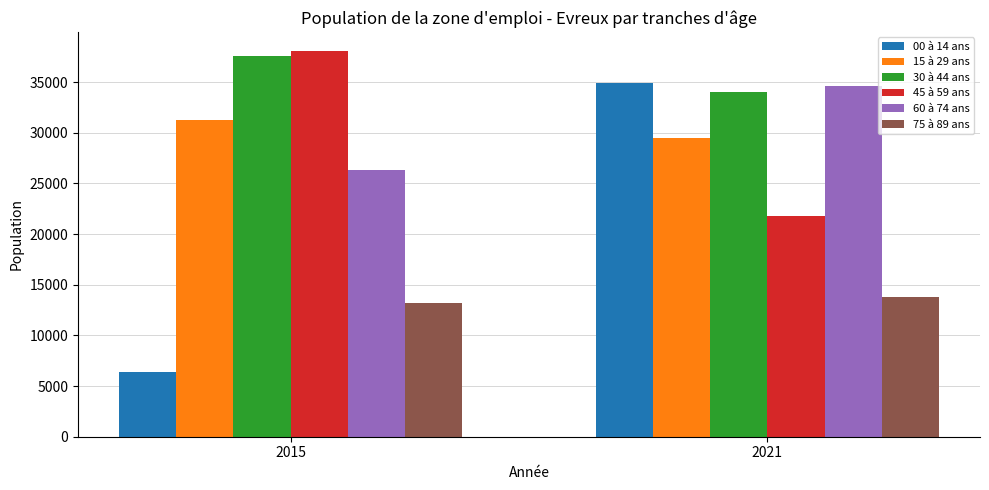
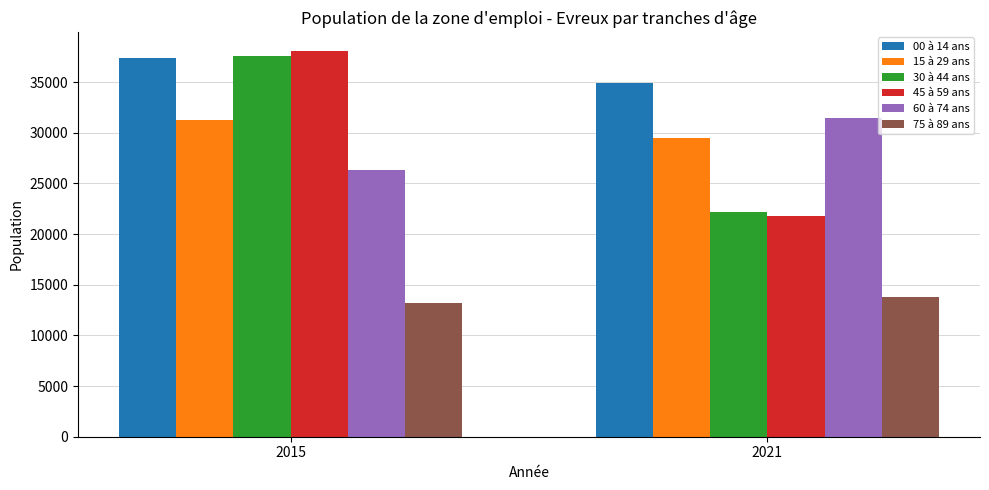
  {
    "00 à 14 ans": {
-     "2015": 6400,
+     "2015": 37400,
      "2021": 34900
    },
    "15 à 29 ans": {
      "2015": 31300,
      "2021": 29500
    },
    "30 à 44 ans": {
      "2015": 37600,
-     "2021": 34100
+     "2021": 22200
    },
    "45 à 59 ans": {
      "2015": 38100,
      "2021": 21800
    },
    "60 à 74 ans": {
      "2015": 26300,
-     "2021": 34600
+     "2021": 31500
    },
    "75 à 89 ans": {
      "2015": 13200,
      "2021": 13800
    }
  }
